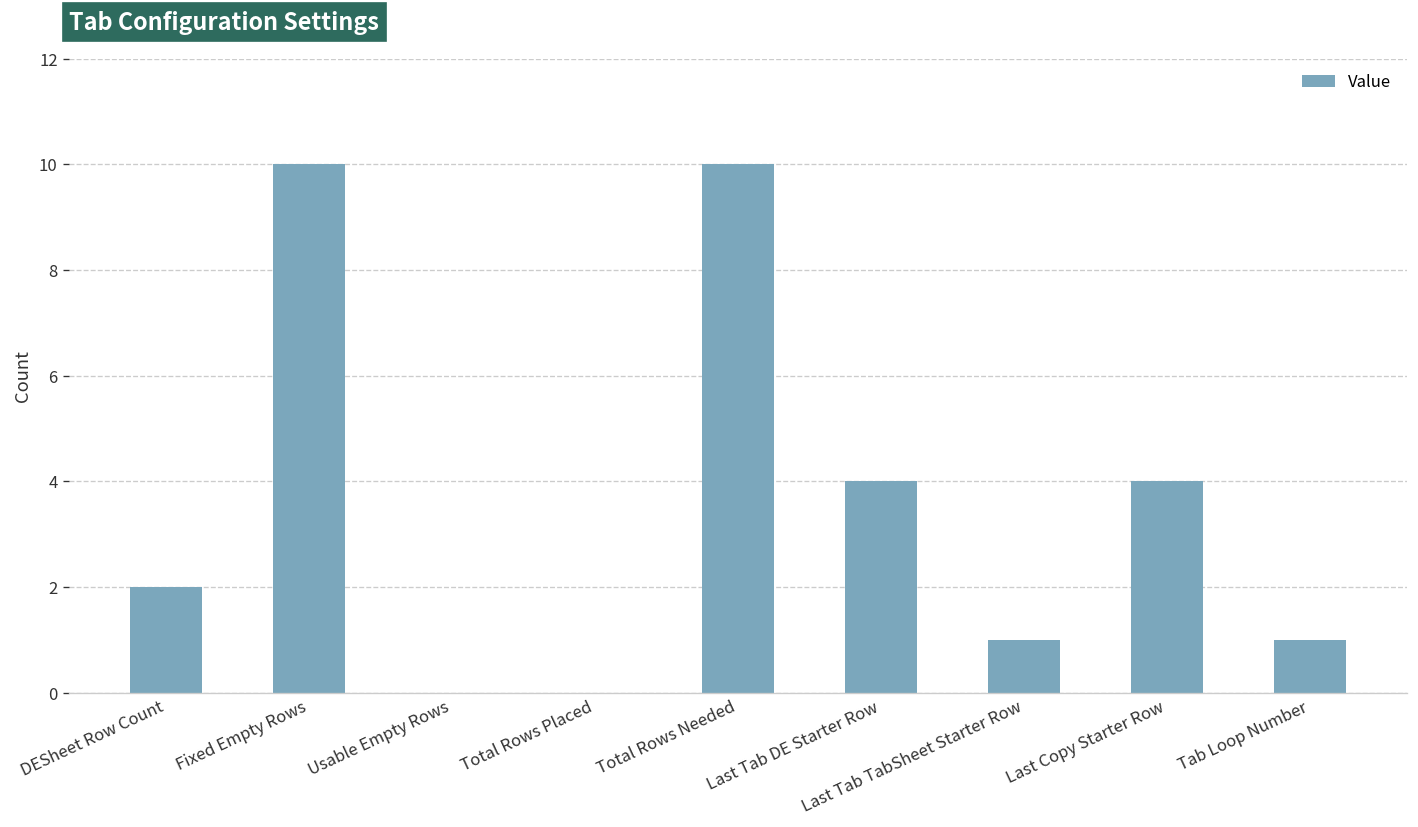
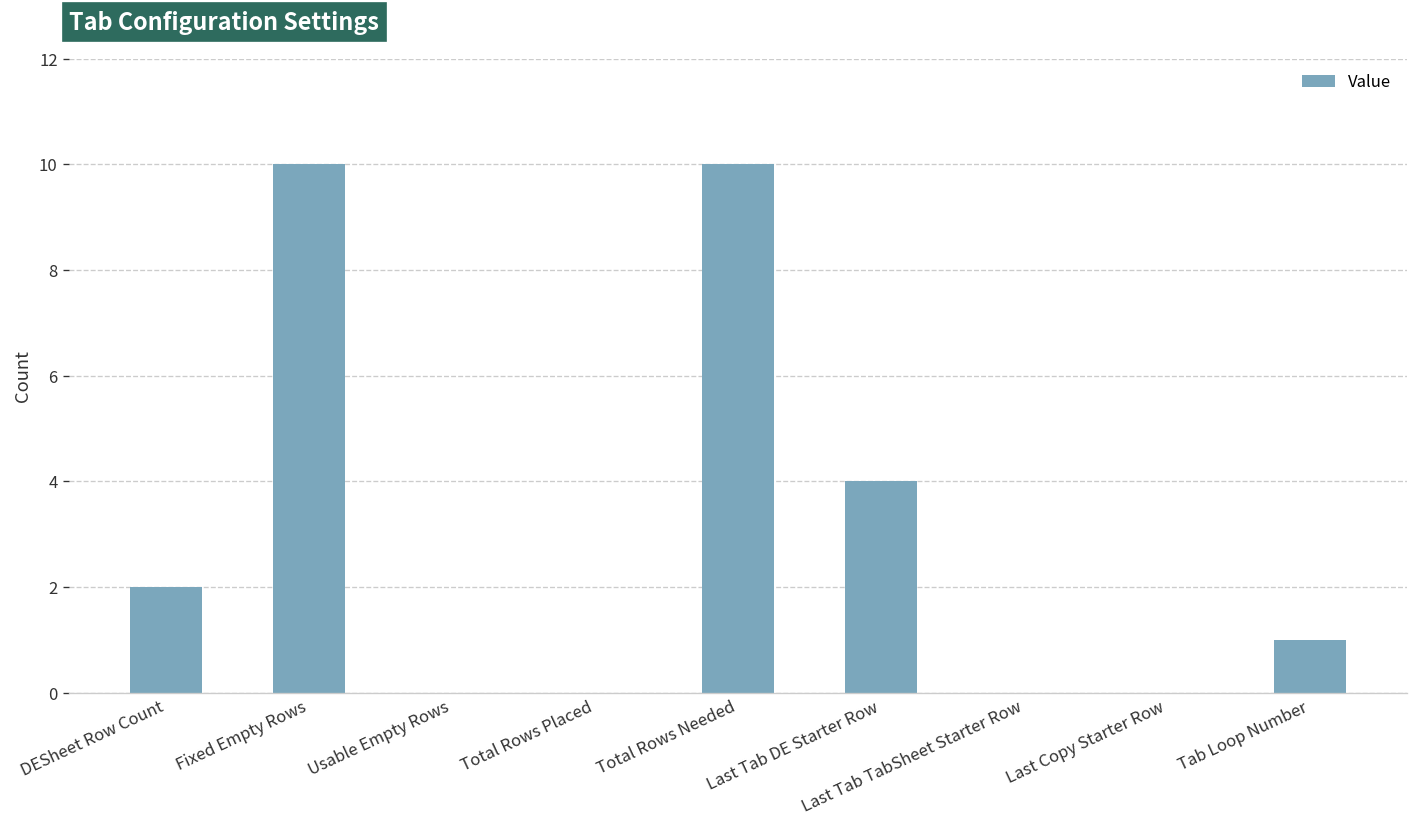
  {
    "DESheet Row Count": 2,
    "Fixed Empty Rows": 10,
    "Usable Empty Rows": 0,
    "Total Rows Placed": 0,
    "Total Rows Needed": 10,
    "Last Tab DE Starter Row": 4,
-   "Last Tab TabSheet Starter Row": 1,
-   "Last Copy Starter Row": 4,
+   "Last Tab TabSheet Starter Row": 0,
+   "Last Copy Starter Row": 0,
    "Tab Loop Number": 1
  }
